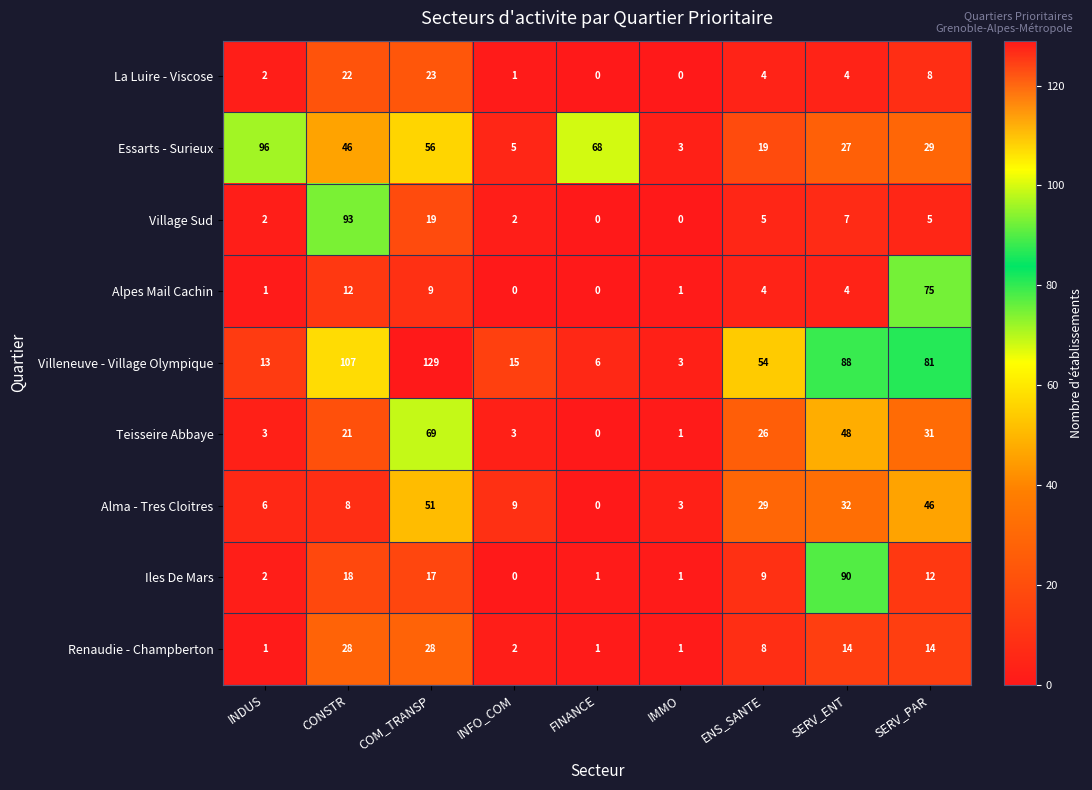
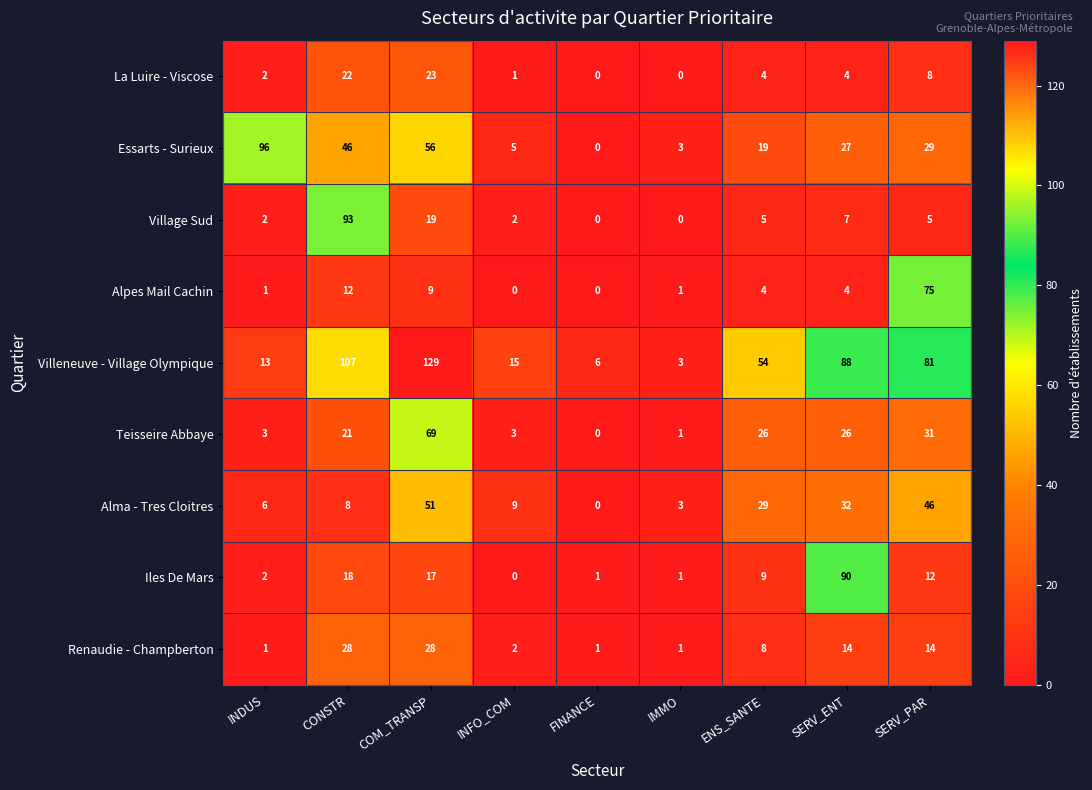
  {
    "La Luire - Viscose": {
      "INDUS": 2,
      "CONSTR": 22,
      "COM_TRANSP": 23,
      "INFO_COM": 1,
      "FINANCE": 0,
      "IMMO": 0,
      "ENS_SANTE": 4,
      "SERV_ENT": 4,
      "SERV_PAR": 8
    },
    "Essarts - Surieux": {
      "INDUS": 96,
      "CONSTR": 46,
      "COM_TRANSP": 56,
      "INFO_COM": 5,
-     "FINANCE": 68,
+     "FINANCE": 0,
      "IMMO": 3,
      "ENS_SANTE": 19,
      "SERV_ENT": 27,
      "SERV_PAR": 29
    },
    "Village Sud": {
      "INDUS": 2,
      "CONSTR": 93,
      "COM_TRANSP": 19,
      "INFO_COM": 2,
      "FINANCE": 0,
      "IMMO": 0,
      "ENS_SANTE": 5,
      "SERV_ENT": 7,
      "SERV_PAR": 5
    },
    "Alpes Mail Cachin": {
      "INDUS": 1,
      "CONSTR": 12,
      "COM_TRANSP": 9,
      "INFO_COM": 0,
      "FINANCE": 0,
      "IMMO": 1,
      "ENS_SANTE": 4,
      "SERV_ENT": 4,
      "SERV_PAR": 75
    },
    "Villeneuve - Village Olympique": {
      "INDUS": 13,
      "CONSTR": 107,
      "COM_TRANSP": 129,
      "INFO_COM": 15,
      "FINANCE": 6,
      "IMMO": 3,
      "ENS_SANTE": 54,
      "SERV_ENT": 88,
      "SERV_PAR": 81
    },
    "Teisseire Abbaye": {
      "INDUS": 3,
      "CONSTR": 21,
      "COM_TRANSP": 69,
      "INFO_COM": 3,
      "FINANCE": 0,
      "IMMO": 1,
      "ENS_SANTE": 26,
-     "SERV_ENT": 48,
+     "SERV_ENT": 26,
      "SERV_PAR": 31
    },
    "Alma - Tres Cloitres": {
      "INDUS": 6,
      "CONSTR": 8,
      "COM_TRANSP": 51,
      "INFO_COM": 9,
      "FINANCE": 0,
      "IMMO": 3,
      "ENS_SANTE": 29,
      "SERV_ENT": 32,
      "SERV_PAR": 46
    },
    "Iles De Mars": {
      "INDUS": 2,
      "CONSTR": 18,
      "COM_TRANSP": 17,
      "INFO_COM": 0,
      "FINANCE": 1,
      "IMMO": 1,
      "ENS_SANTE": 9,
      "SERV_ENT": 90,
      "SERV_PAR": 12
    },
    "Renaudie - Champberton": {
      "INDUS": 1,
      "CONSTR": 28,
      "COM_TRANSP": 28,
      "INFO_COM": 2,
      "FINANCE": 1,
      "IMMO": 1,
      "ENS_SANTE": 8,
      "SERV_ENT": 14,
      "SERV_PAR": 14
    }
  }
